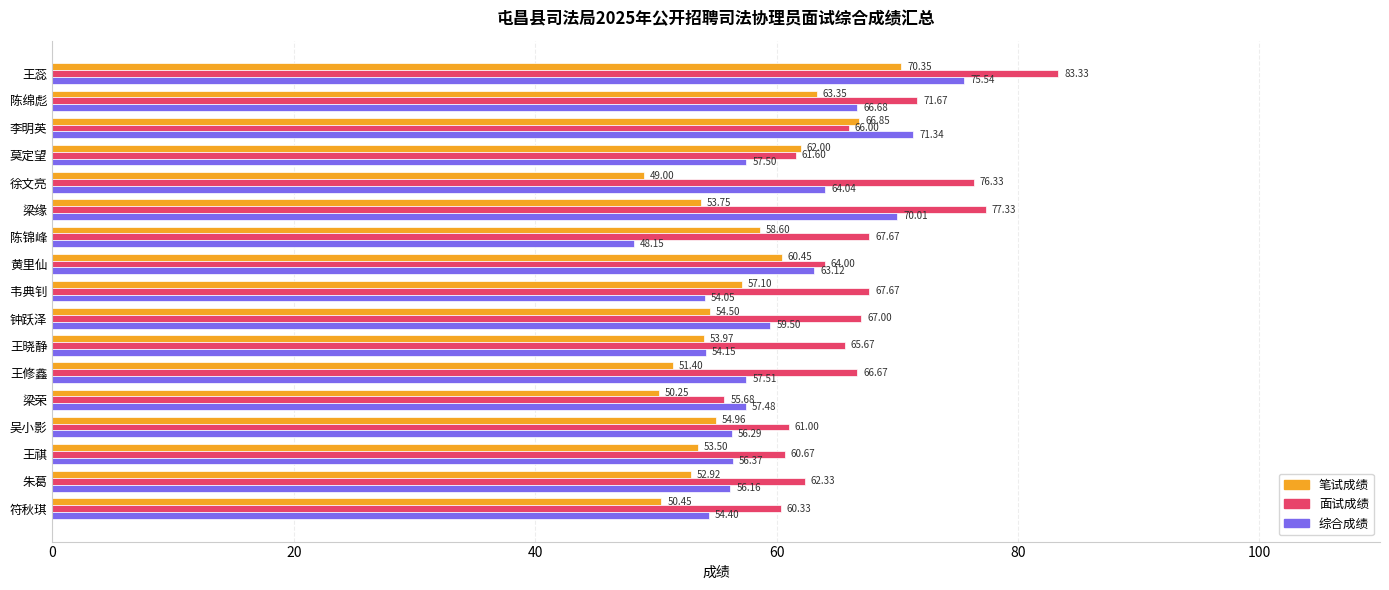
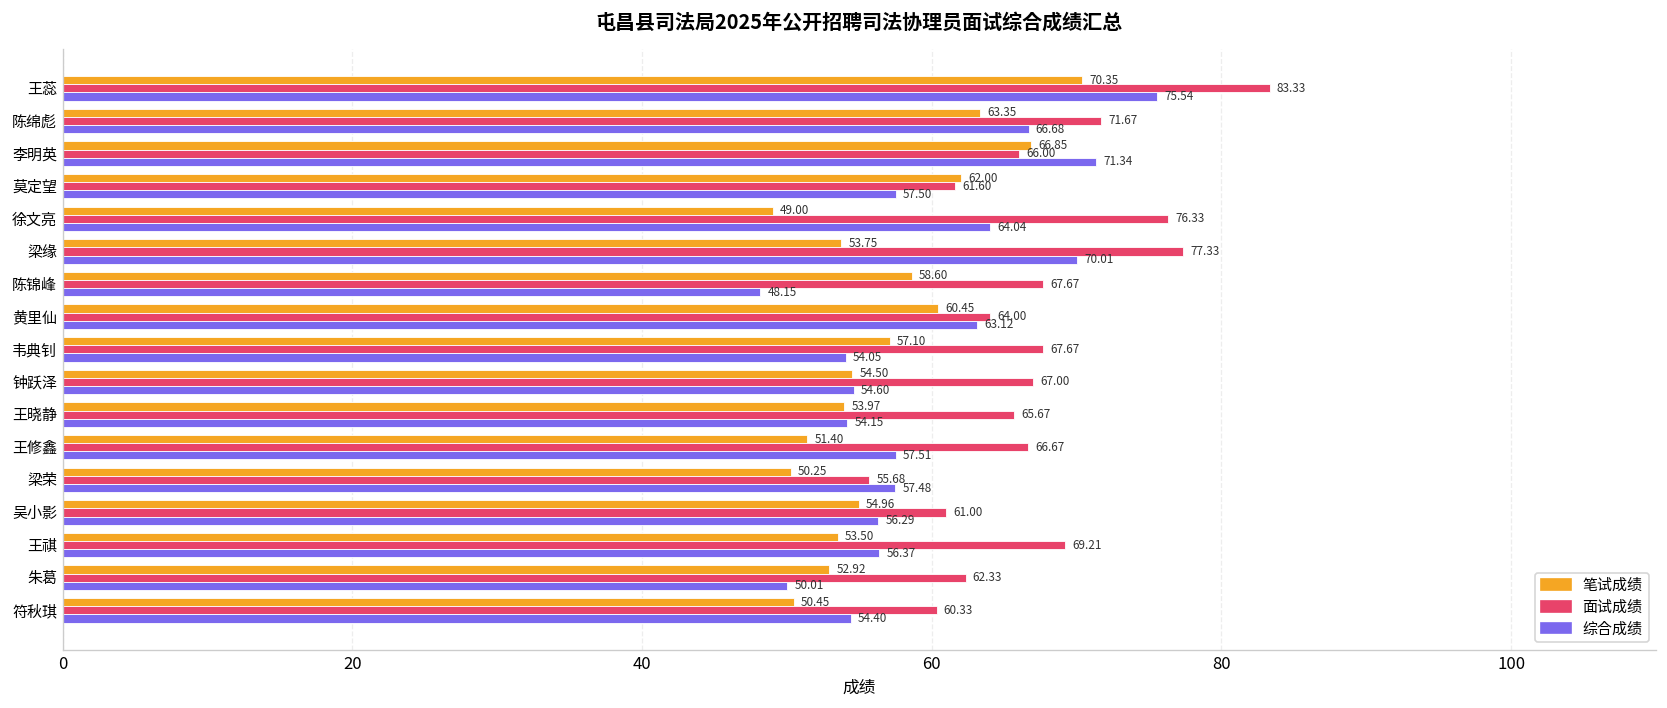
  {
    "笔试成绩": {
      "王蕊": 70.35,
      "陈绵彪": 63.35,
      "徐文亮": 49.00,
      "梁缘": 53.75,
      "陈锦峰": 58.60,
      "黄里仙": 60.45,
      "韦典钊": 57.10,
      "钟跃泽": 54.50,
      "王晓静": 53.97,
      "王修鑫": 51.40,
      "梁荣": 50.25,
      "吴小影": 54.96,
      "王祺": 53.50,
      "朱葛": 52.92,
      "符秋琪": 50.45
    },
    "面试成绩": {
      "王蕊": 83.33,
      "陈绵彪": 71.67,
      "徐文亮": 76.33,
      "梁缘": 77.33,
      "陈锦峰": 67.67,
      "韦典钊": 67.67,
      "钟跃泽": 67.00,
      "王晓静": 65.67,
      "王修鑫": 66.67,
      "梁荣": 55.68,
      "吴小影": 61.00,
-     "王祺": 60.67,
+     "王祺": 69.21,
      "朱葛": 62.33,
      "符秋琪": 60.33
    },
    "综合成绩": {
      "王蕊": 75.54,
      "陈绵彪": 66.68,
      "李明英": 71.34,
      "莫定望": 57.50,
      "徐文亮": 64.04,
      "梁缘": 70.01,
      "陈锦峰": 48.15,
      "韦典钊": 54.05,
-     "钟跃泽": 59.50,
+     "钟跃泽": 54.60,
      "王晓静": 54.15,
      "王修鑫": 57.51,
      "梁荣": 57.48,
      "吴小影": 56.29,
      "王祺": 56.37,
-     "朱葛": 56.16,
+     "朱葛": 50.01,
      "符秋琪": 54.40
    }
  }
